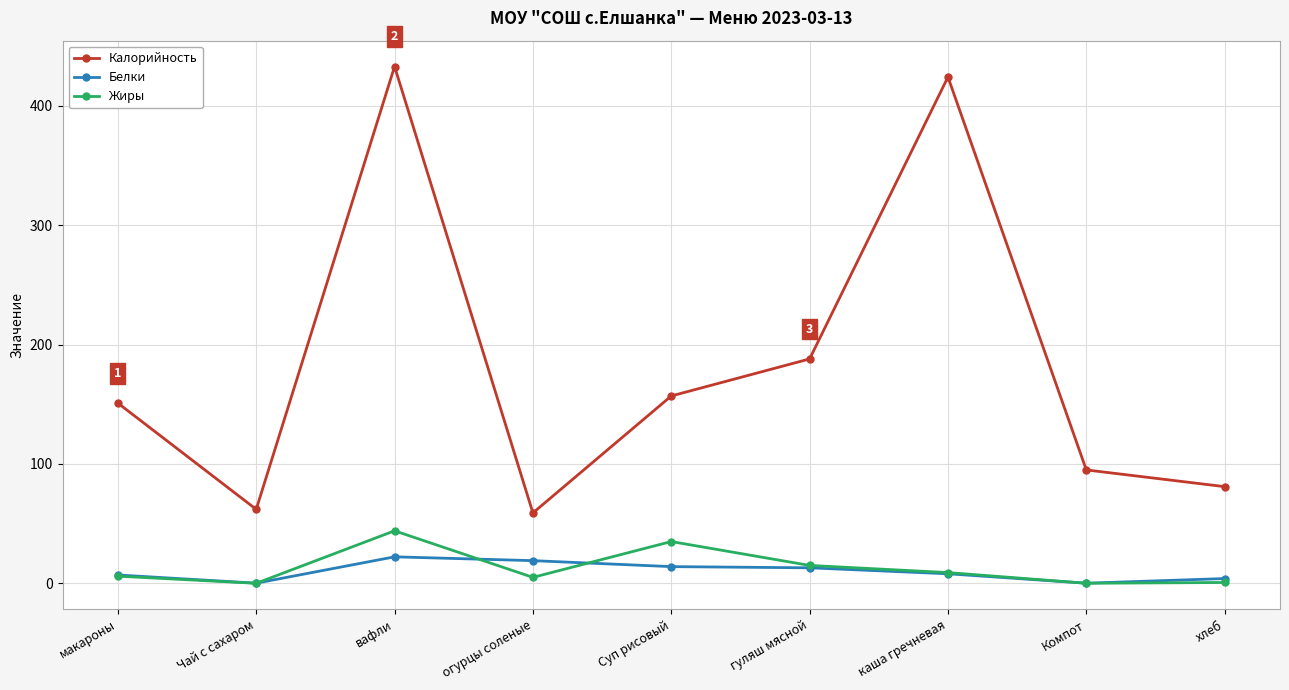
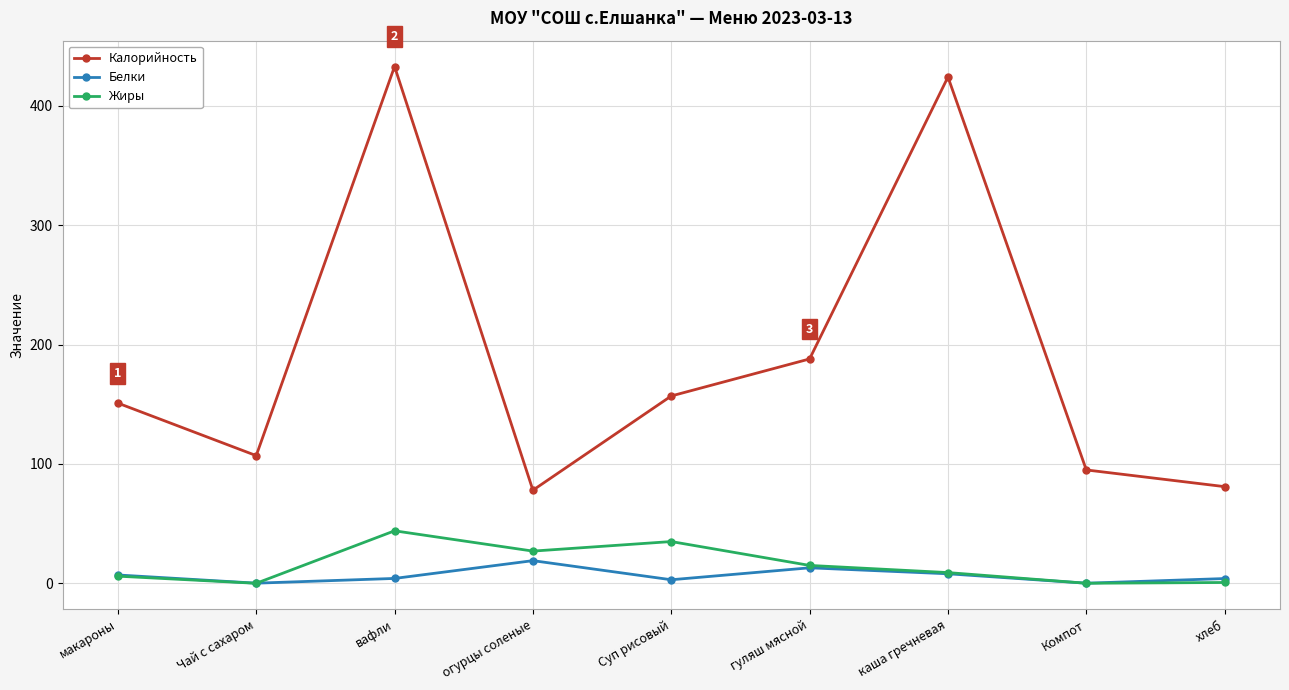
  {
    "Калорийность": {
-     "Чай с сахаром": 62,
-     "огурцы соленые": 59,
+     "Чай с сахаром": 107,
+     "огурцы соленые": 78,
      "Суп рисовый": 157,
      "каша гречневая": 424,
      "Компот": 95,
      "хлеб": 81
    },
    "Белки": {
-     "вафли": 22,
+     "вафли": 4,
      "огурцы соленые": 19,
-     "Суп рисовый": 14,
+     "Суп рисовый": 3,
      "хлеб": 4
    },
    "Жиры": {
      "вафли": 44,
-     "огурцы соленые": 5,
+     "огурцы соленые": 27,
      "Суп рисовый": 35,
      "хлеб": 1
    }
  }
